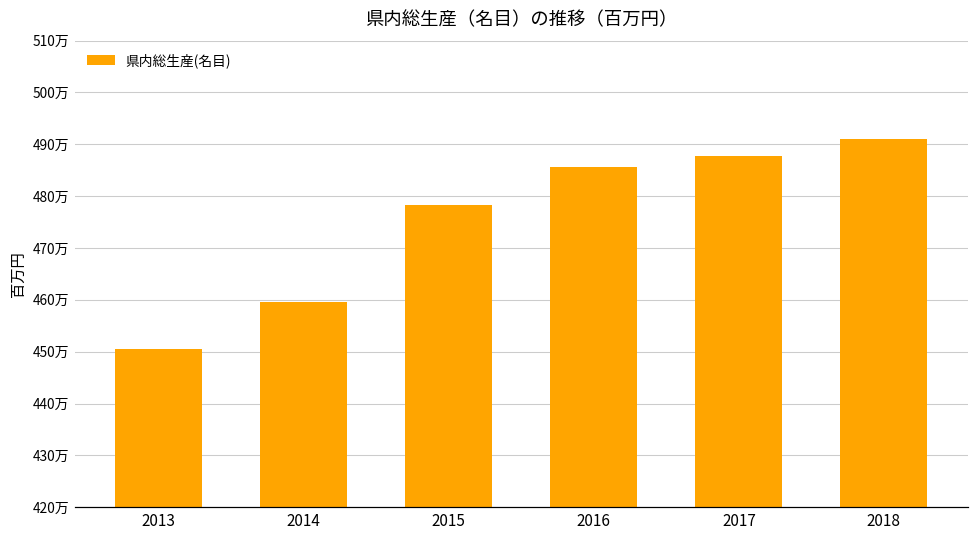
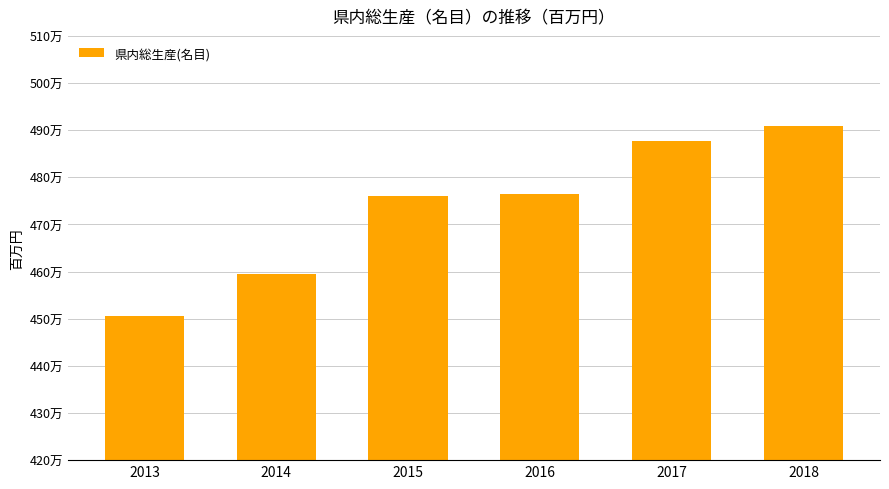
  {
    "2013": "451万",
    "2014": "460万",
-   "2015": "478万",
-   "2016": "486万",
+   "2015": "476万",
+   "2016": "476万",
    "2017": "488万",
    "2018": "491万"
  }
